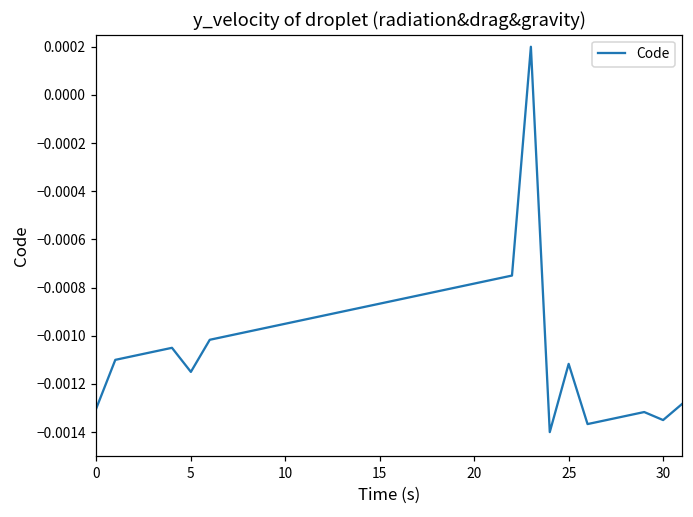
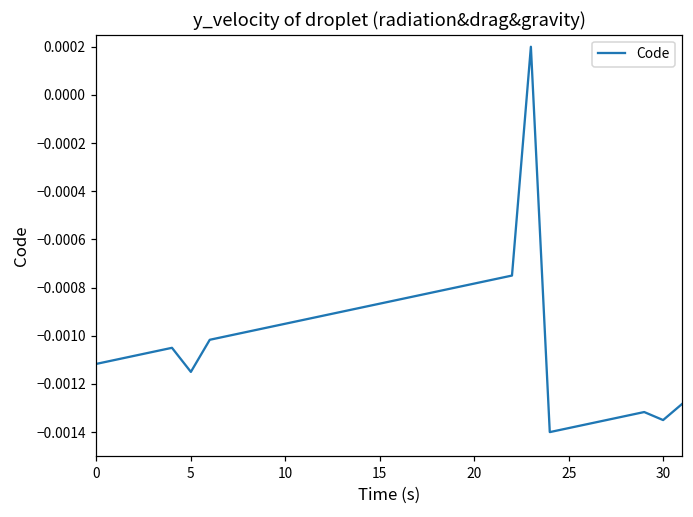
  {
-   "0": -0.00130,
+   "0": -0.00112,
    "5": -0.00115,
    "10": -0.00095,
    "15": -0.00087,
    "20": -0.00078,
-   "25": -0.00112,
+   "25": -0.00138,
    "30": -0.00135
  }
